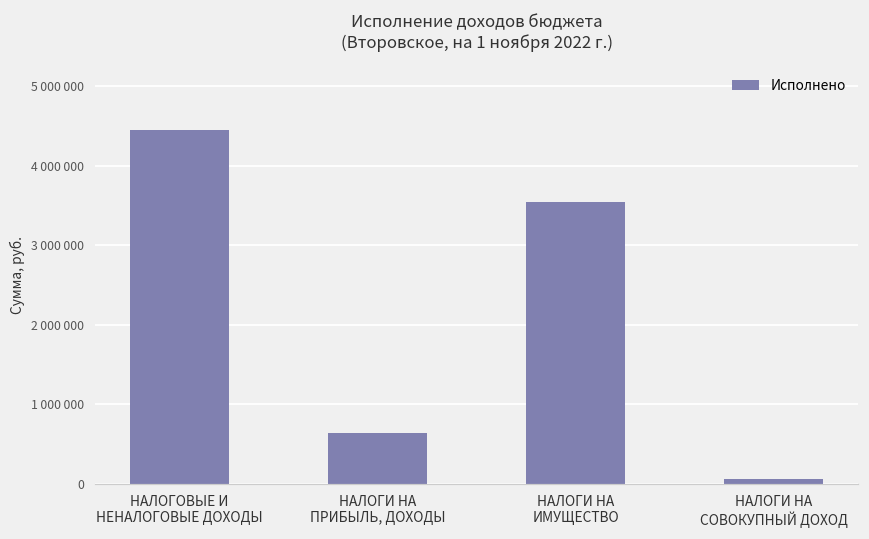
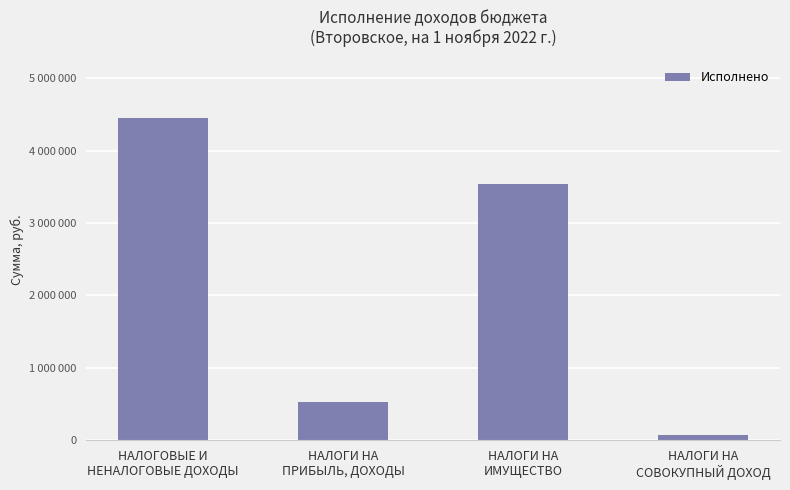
  {
    "НАЛОГОВЫЕ И НЕНАЛОГОВЫЕ ДОХОДЫ": 4500000,
-   "НАЛОГИ НА ПРИБЫЛЬ, ДОХОДЫ": 600000,
+   "НАЛОГИ НА ПРИБЫЛЬ, ДОХОДЫ": 500000,
    "НАЛОГИ НА ИМУЩЕСТВО": 3500000,
    "НАЛОГИ НА СОВОКУПНЫЙ ДОХОД": 100000
  }
